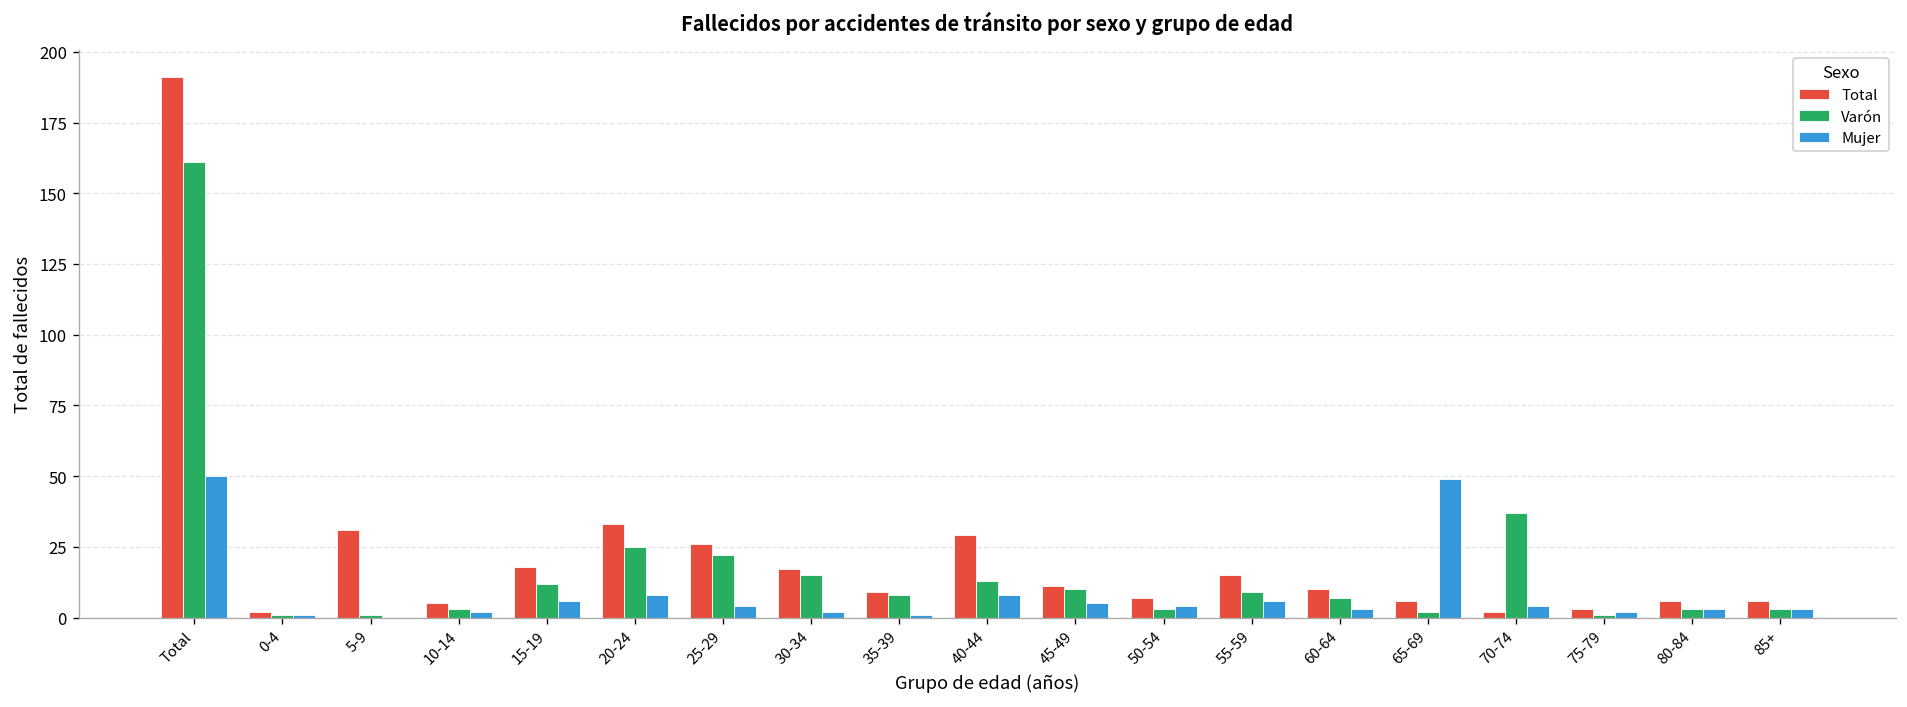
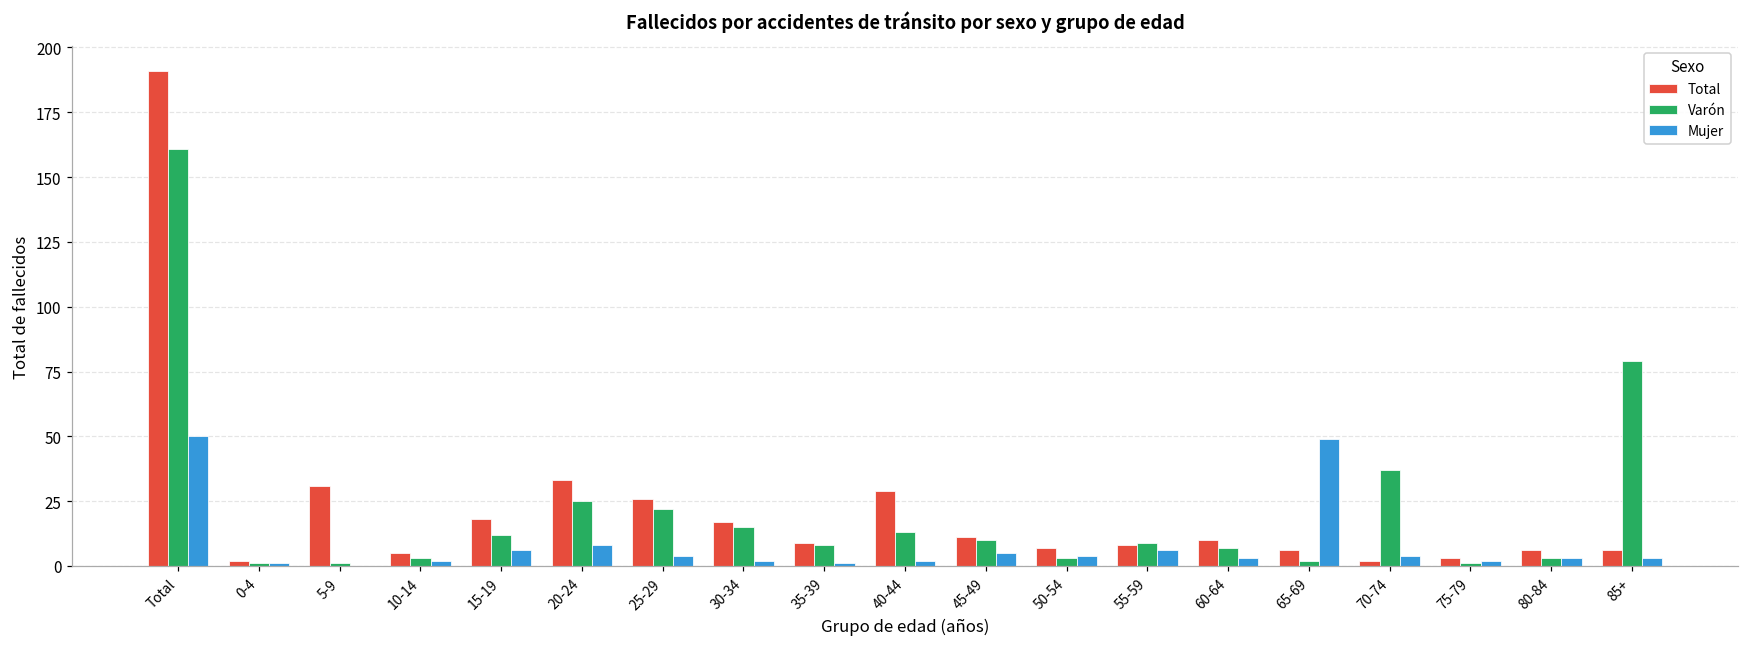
  {
    "Total": {
      "Total": 191,
      "0-4": 2,
      "5-9": 31,
      "10-14": 5,
      "15-19": 18,
      "20-24": 33,
      "25-29": 26,
      "30-34": 17,
      "35-39": 9,
      "40-44": 29,
      "45-49": 11,
      "50-54": 7,
-     "55-59": 15,
+     "55-59": 8,
      "60-64": 10,
      "65-69": 6,
      "70-74": 2,
      "75-79": 3,
      "80-84": 6,
      "85+": 6
    },
    "Varón": {
      "Total": 161,
      "10-14": 3,
      "15-19": 12,
      "20-24": 25,
      "25-29": 22,
      "30-34": 15,
      "35-39": 8,
      "40-44": 13,
      "45-49": 10,
      "50-54": 3,
      "55-59": 9,
      "60-64": 7,
      "65-69": 2,
      "70-74": 37,
      "80-84": 3,
-     "85+": 3
+     "85+": 79
    },
    "Mujer": {
      "Total": 50,
      "5-9": 0,
      "10-14": 2,
      "15-19": 6,
      "20-24": 8,
      "25-29": 4,
      "30-34": 2,
-     "40-44": 8,
+     "40-44": 2,
      "45-49": 5,
      "50-54": 4,
      "55-59": 6,
      "60-64": 3,
      "65-69": 49,
      "70-74": 4,
      "75-79": 2,
      "80-84": 3,
      "85+": 3
    }
  }
